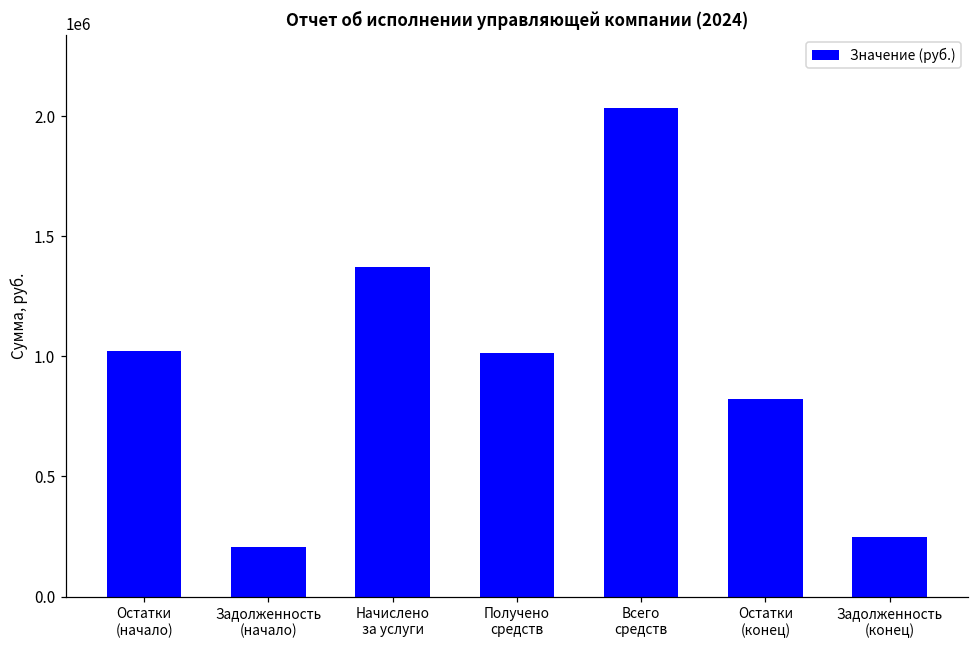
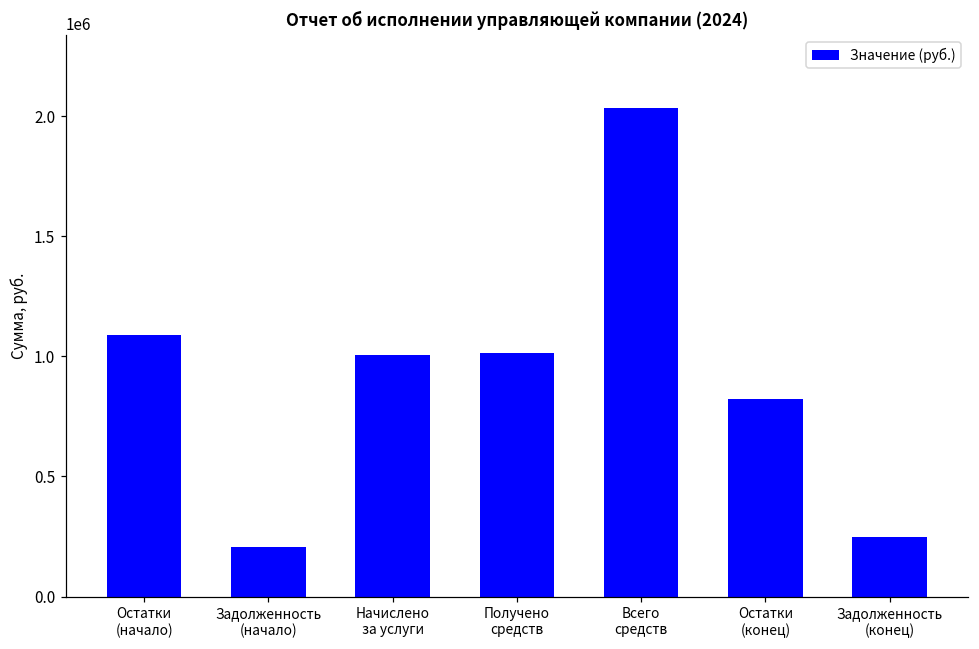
  {
-   "Остатки (начало)": 1020000,
+   "Остатки (начало)": 1090000,
    "Задолженность (начало)": 210000,
-   "Начислено за услуги": 1370000,
+   "Начислено за услуги": 1000000,
    "Получено средств": 1010000,
    "Всего средств": 2030000,
    "Остатки (конец)": 820000,
    "Задолженность (конец)": 250000
  }
